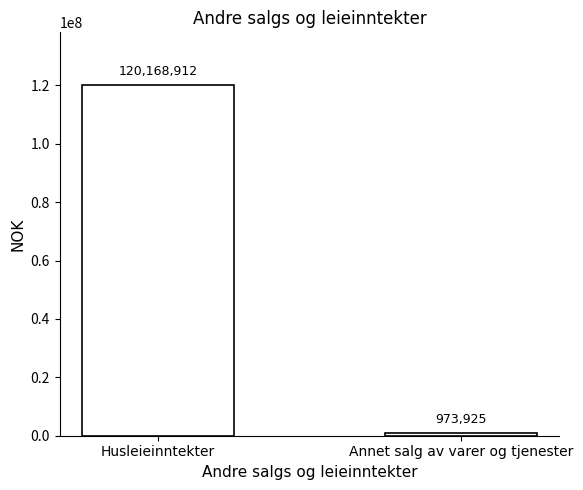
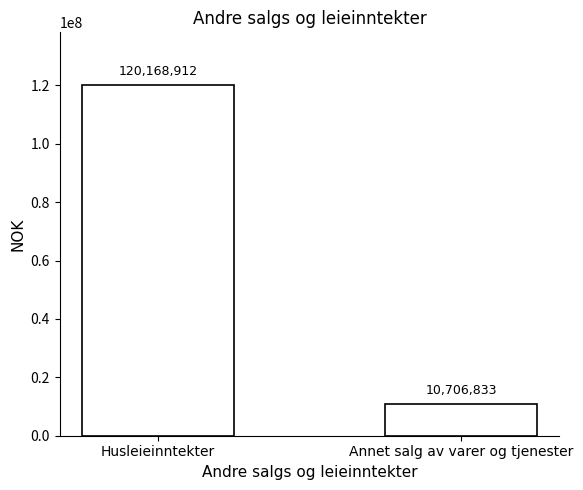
  {
    "Husleieinntekter": "120,168,912",
-   "Annet salg av varer og tjenester": "973,925"
+   "Annet salg av varer og tjenester": "10,706,833"
  }
